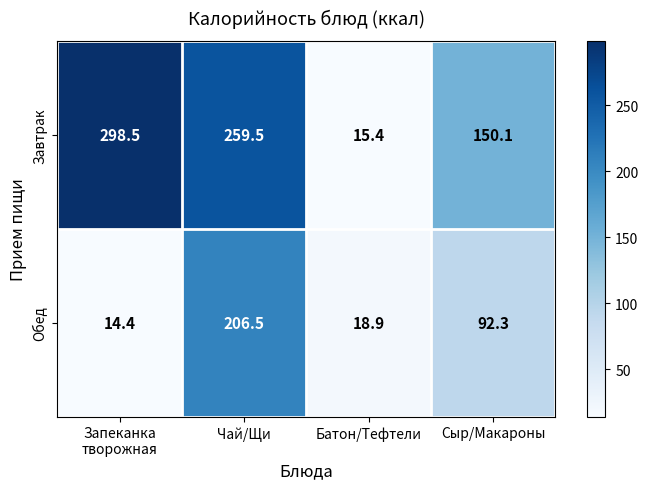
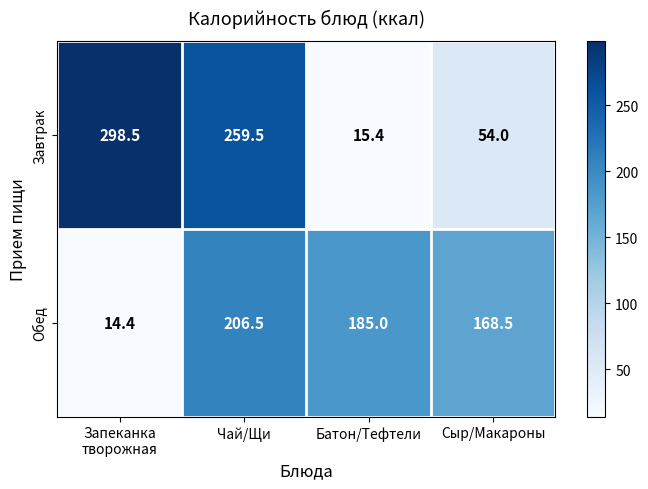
  {
    "Завтрак": {
      "Запеканка творожная": 298.5,
      "Чай/Щи": 259.5,
      "Батон/Тефтели": 15.4,
-     "Сыр/Макароны": 150.1
+     "Сыр/Макароны": 54.0
    },
    "Обед": {
      "Запеканка творожная": 14.4,
      "Чай/Щи": 206.5,
-     "Батон/Тефтели": 18.9,
-     "Сыр/Макароны": 92.3
+     "Батон/Тефтели": 185.0,
+     "Сыр/Макароны": 168.5
    }
  }
